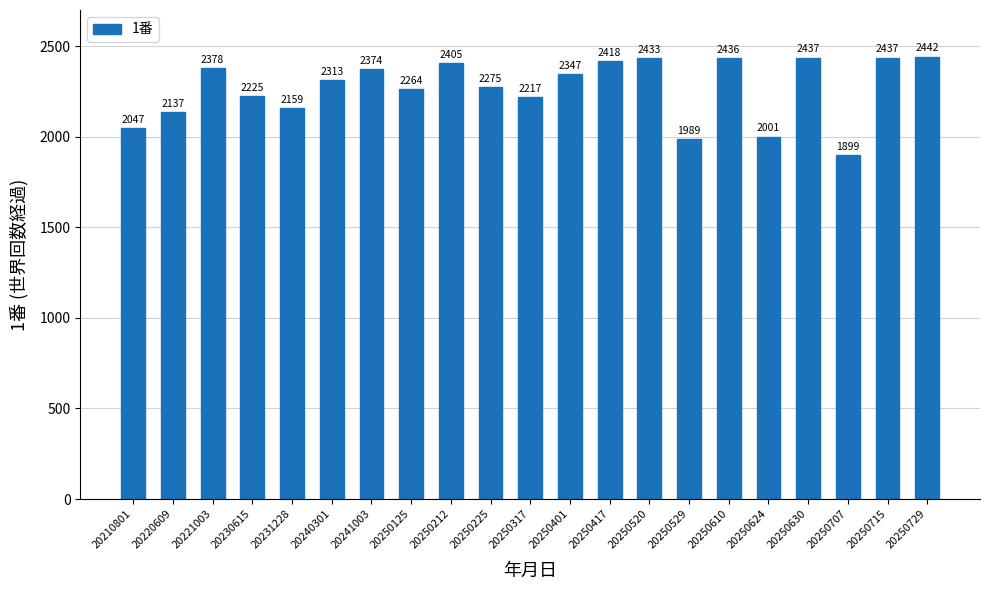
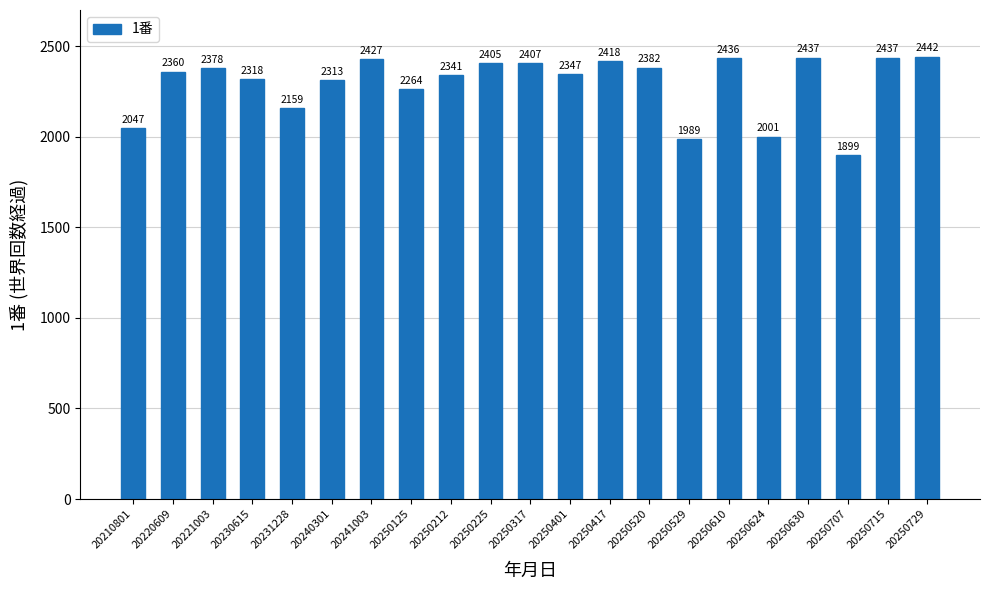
  {
    "20210801": 2047,
-   "20220609": 2137,
+   "20220609": 2360,
    "20221003": 2378,
-   "20230615": 2225,
+   "20230615": 2318,
    "20231228": 2159,
    "20240301": 2313,
-   "20241003": 2374,
+   "20241003": 2427,
    "20250125": 2264,
-   "20250212": 2405,
-   "20250225": 2275,
-   "20250317": 2217,
+   "20250212": 2341,
+   "20250225": 2405,
+   "20250317": 2407,
    "20250401": 2347,
    "20250417": 2418,
-   "20250520": 2433,
+   "20250520": 2382,
    "20250529": 1989,
    "20250610": 2436,
    "20250624": 2001,
    "20250630": 2437,
    "20250707": 1899,
    "20250715": 2437,
    "20250729": 2442
  }
